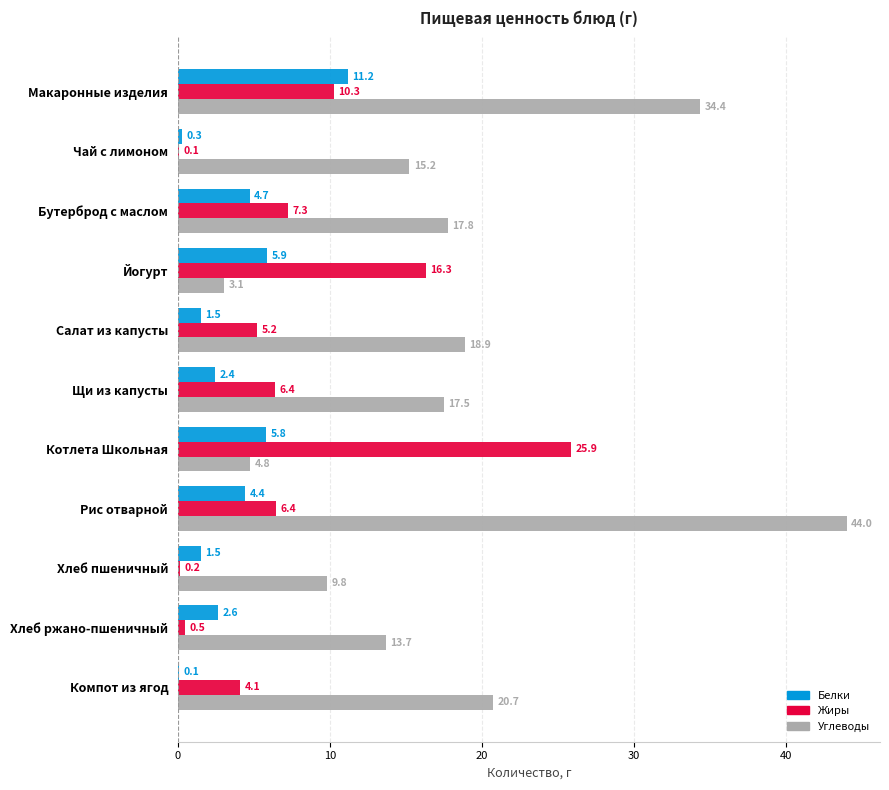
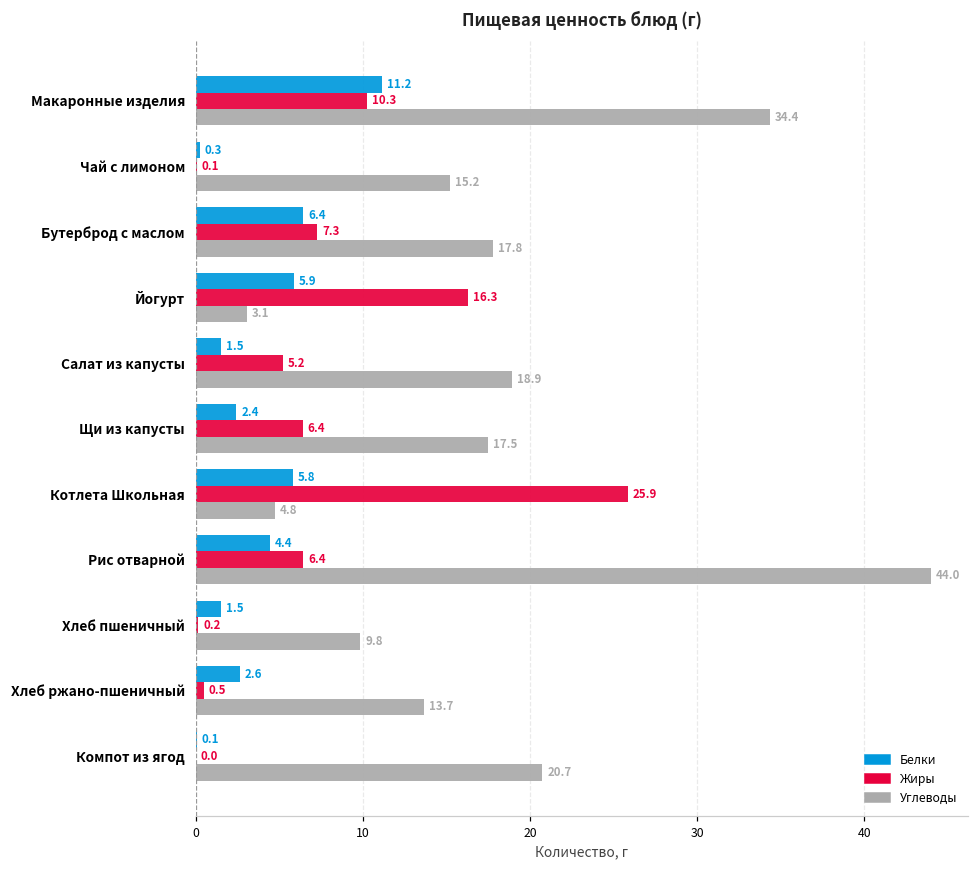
  {
    "Белки": {
      "Макаронные изделия": 11.2,
      "Чай с лимоном": 0.3,
-     "Бутерброд с маслом": 4.7,
+     "Бутерброд с маслом": 6.4,
      "Йогурт": 5.9,
      "Салат из капусты": 1.5,
      "Щи из капусты": 2.4,
      "Котлета Школьная": 5.8,
      "Рис отварной": 4.4,
      "Хлеб пшеничный": 1.5,
      "Хлеб ржано-пшеничный": 2.6,
      "Компот из ягод": 0.1
    },
    "Жиры": {
      "Макаронные изделия": 10.3,
      "Чай с лимоном": 0.1,
      "Бутерброд с маслом": 7.3,
      "Йогурт": 16.3,
      "Салат из капусты": 5.2,
      "Щи из капусты": 6.4,
      "Котлета Школьная": 25.9,
      "Рис отварной": 6.4,
      "Хлеб пшеничный": 0.2,
      "Хлеб ржано-пшеничный": 0.5,
-     "Компот из ягод": 4.1
+     "Компот из ягод": 0.0
    },
    "Углеводы": {
      "Макаронные изделия": 34.4,
      "Чай с лимоном": 15.2,
      "Бутерброд с маслом": 17.8,
      "Йогурт": 3.1,
      "Салат из капусты": 18.9,
      "Щи из капусты": 17.5,
      "Котлета Школьная": 4.8,
      "Рис отварной": 44.0,
      "Хлеб пшеничный": 9.8,
      "Хлеб ржано-пшеничный": 13.7,
      "Компот из ягод": 20.7
    }
  }
